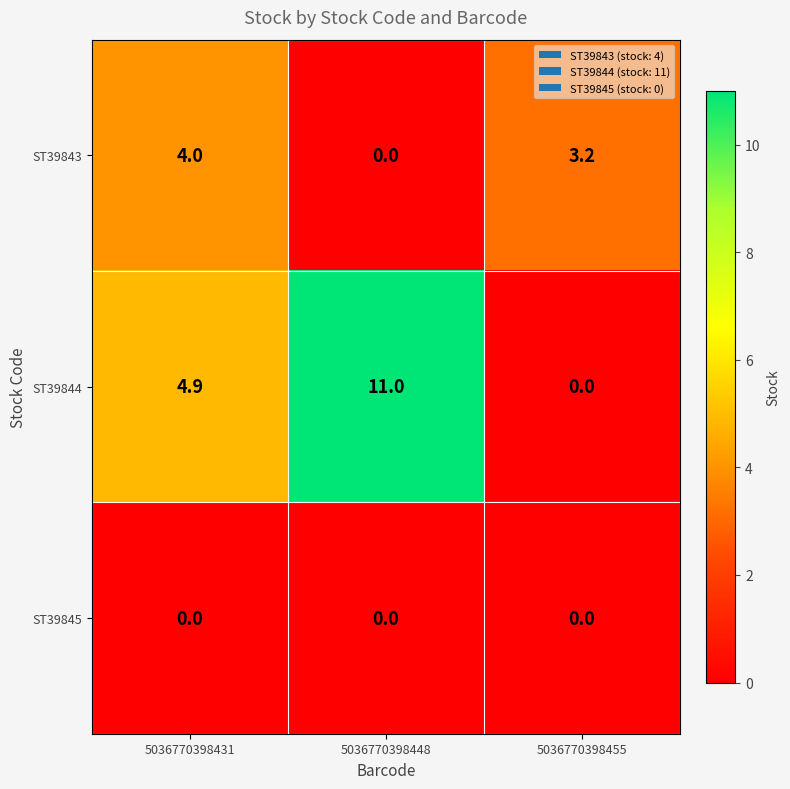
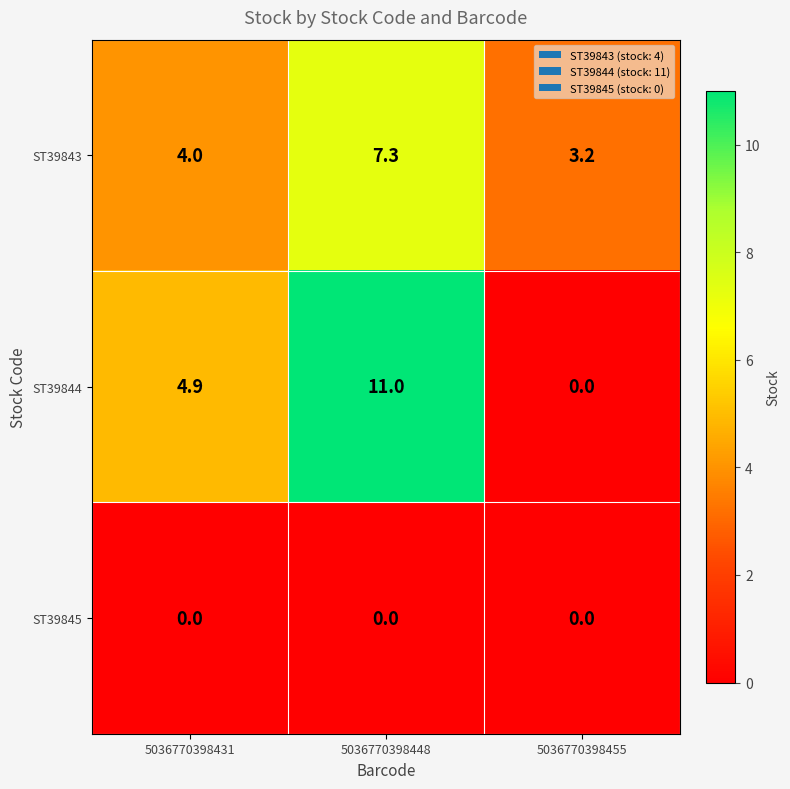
  {
    "ST39843": {
      "5036770398431": 4.0,
-     "5036770398448": 0.0,
+     "5036770398448": 7.3,
      "5036770398455": 3.2
    },
    "ST39844": {
      "5036770398431": 4.9,
      "5036770398448": 11.0,
      "5036770398455": 0.0
    },
    "ST39845": {
      "5036770398431": 0.0,
      "5036770398448": 0.0,
      "5036770398455": 0.0
    }
  }
